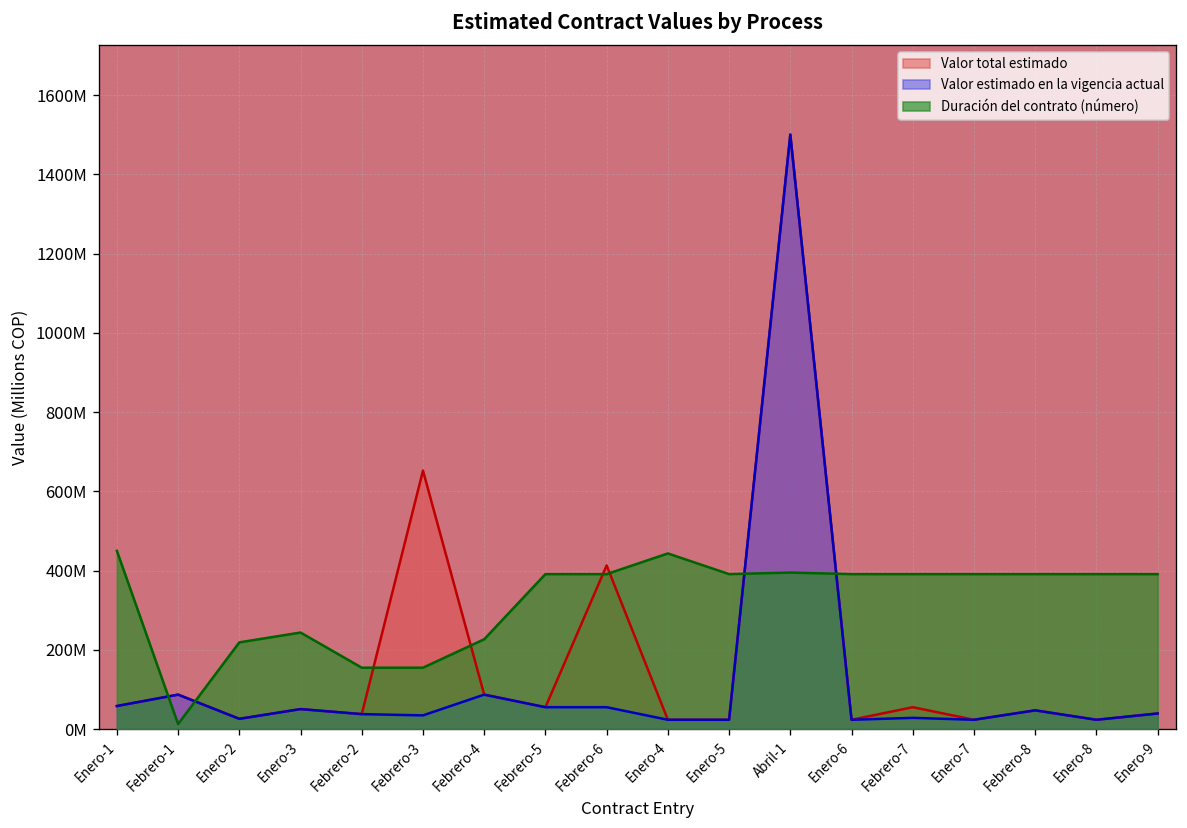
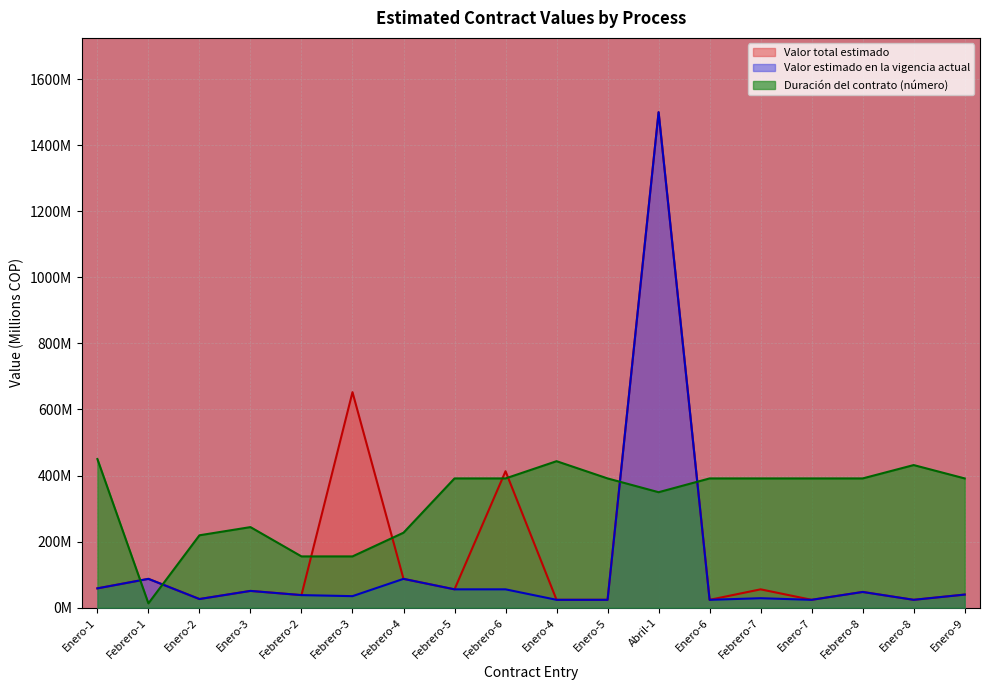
  {
    "Valor total estimado": {
      "Febrero-3": 650000000,
      "Febrero-6": 410000000,
      "Febrero-7": 60000000
    },
    "Valor estimado en la vigencia actual": {
      "Febrero-3": 30000000,
      "Febrero-6": 60000000,
      "Febrero-7": 30000000
    },
    "Duración del contrato (número)": {
      "Enero-1": 450000000,
      "Febrero-1": 10000000,
      "Enero-2": 220000000,
      "Enero-3": 240000000,
      "Febrero-2": 160000000,
      "Febrero-3": 160000000,
      "Febrero-4": 230000000,
      "Febrero-5": 390000000,
      "Febrero-6": 390000000,
      "Enero-4": 440000000,
      "Enero-5": 390000000,
-     "Abril-1": 400000000,
+     "Abril-1": 350000000,
      "Enero-6": 390000000,
      "Febrero-7": 390000000,
      "Enero-7": 390000000,
      "Febrero-8": 390000000,
-     "Enero-8": 390000000,
+     "Enero-8": 430000000,
      "Enero-9": 390000000
    }
  }
